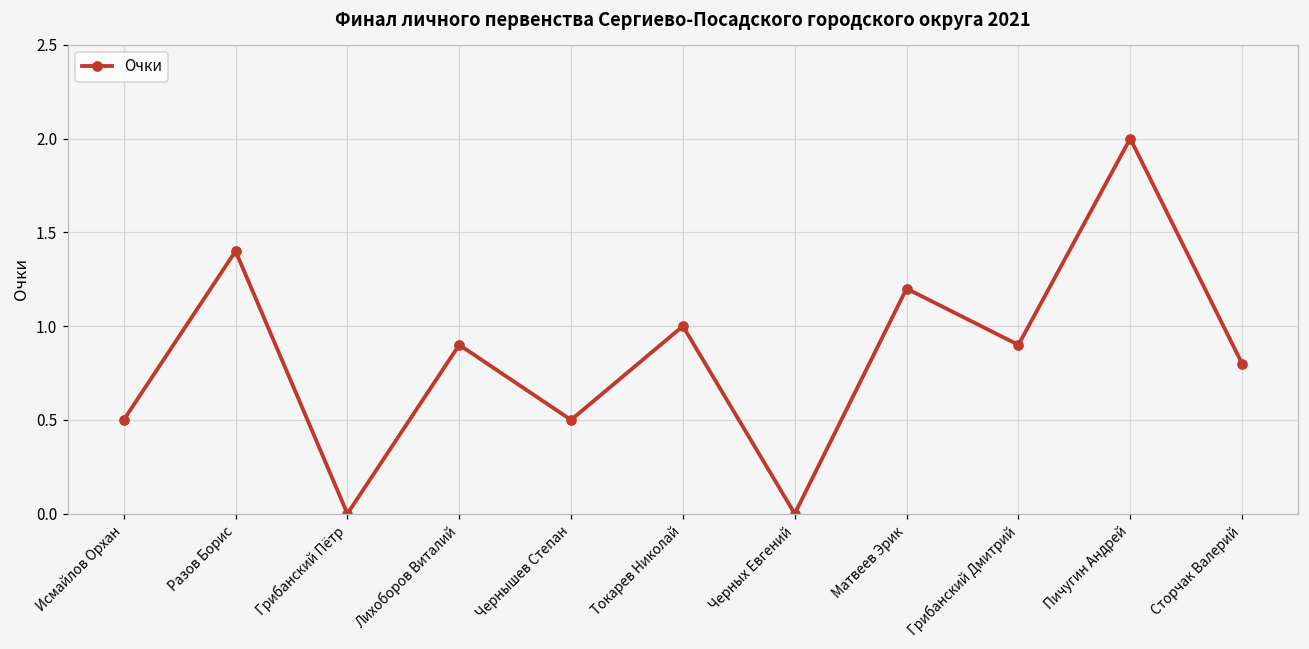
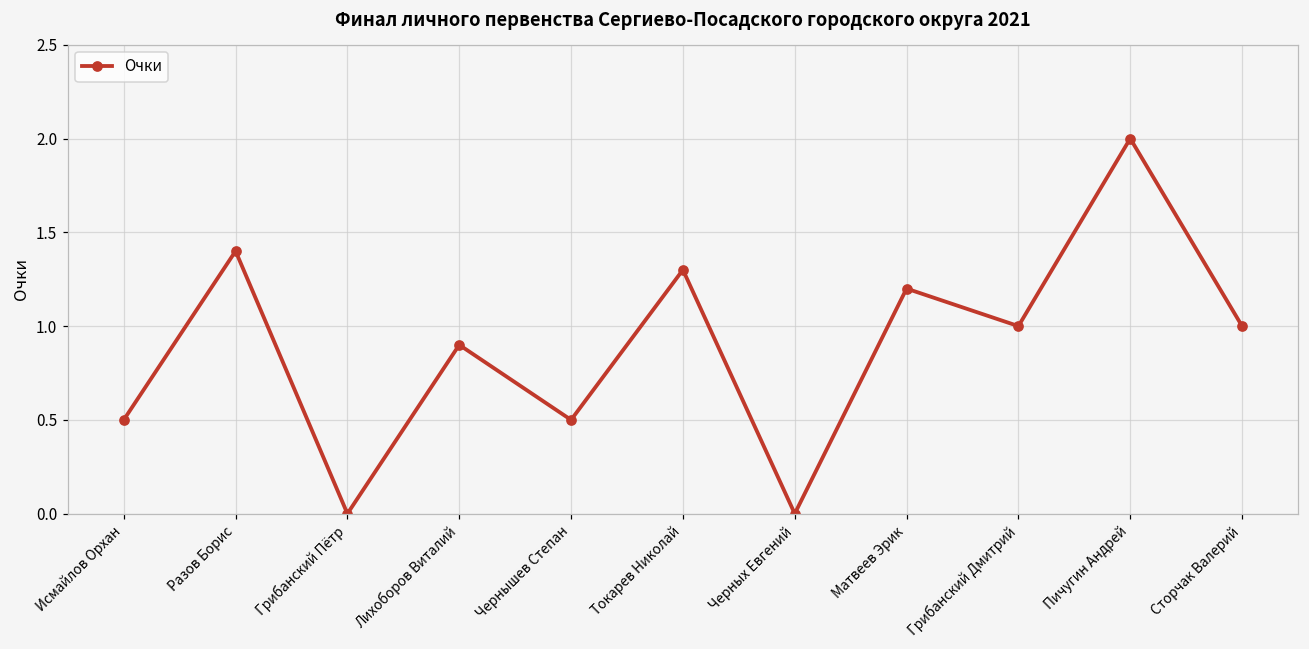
  {
    "Исмайлов Орхан": 0.5,
    "Разов Борис": 1.4,
    "Грибанский Пётр": 0.0,
    "Лихоборов Виталий": 0.9,
    "Чернышев Степан": 0.5,
-   "Токарев Николай": 1.0,
+   "Токарев Николай": 1.3,
    "Черных Евгений": 0.0,
    "Матвеев Эрик": 1.2,
-   "Грибанский Дмитрий": 0.9,
+   "Грибанский Дмитрий": 1.0,
    "Пичугин Андрей": 2.0,
-   "Сторчак Валерий": 0.8
+   "Сторчак Валерий": 1.0
  }
